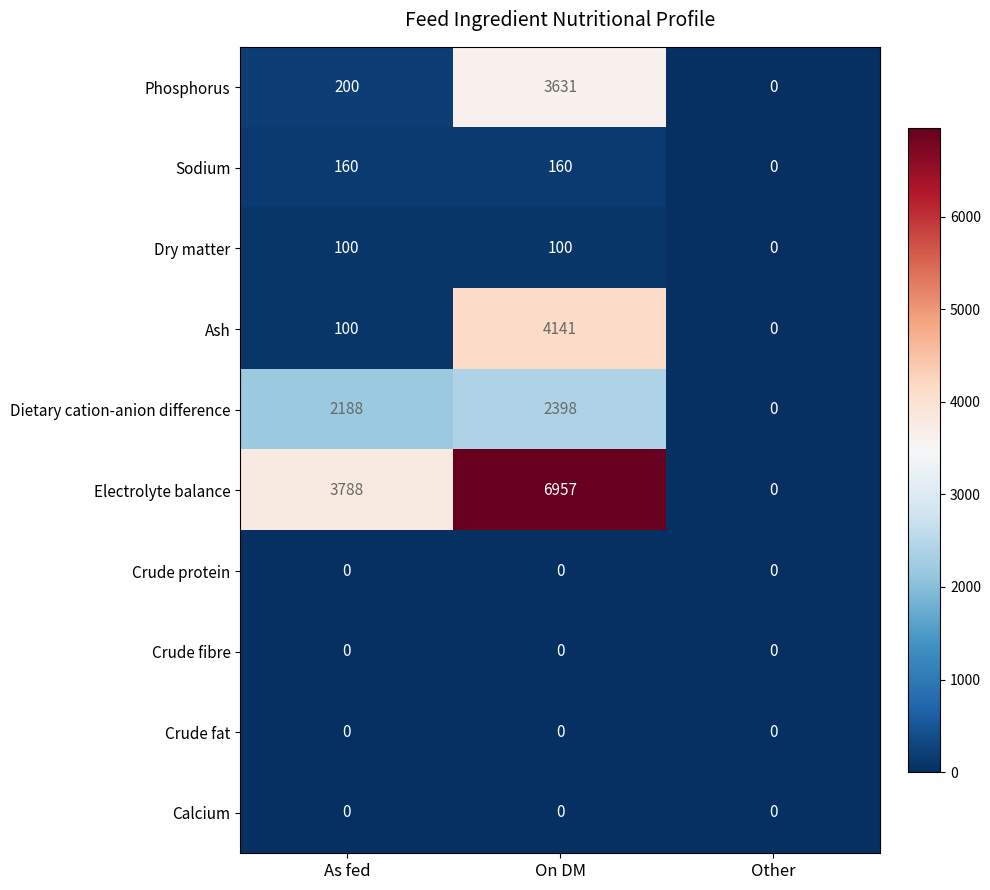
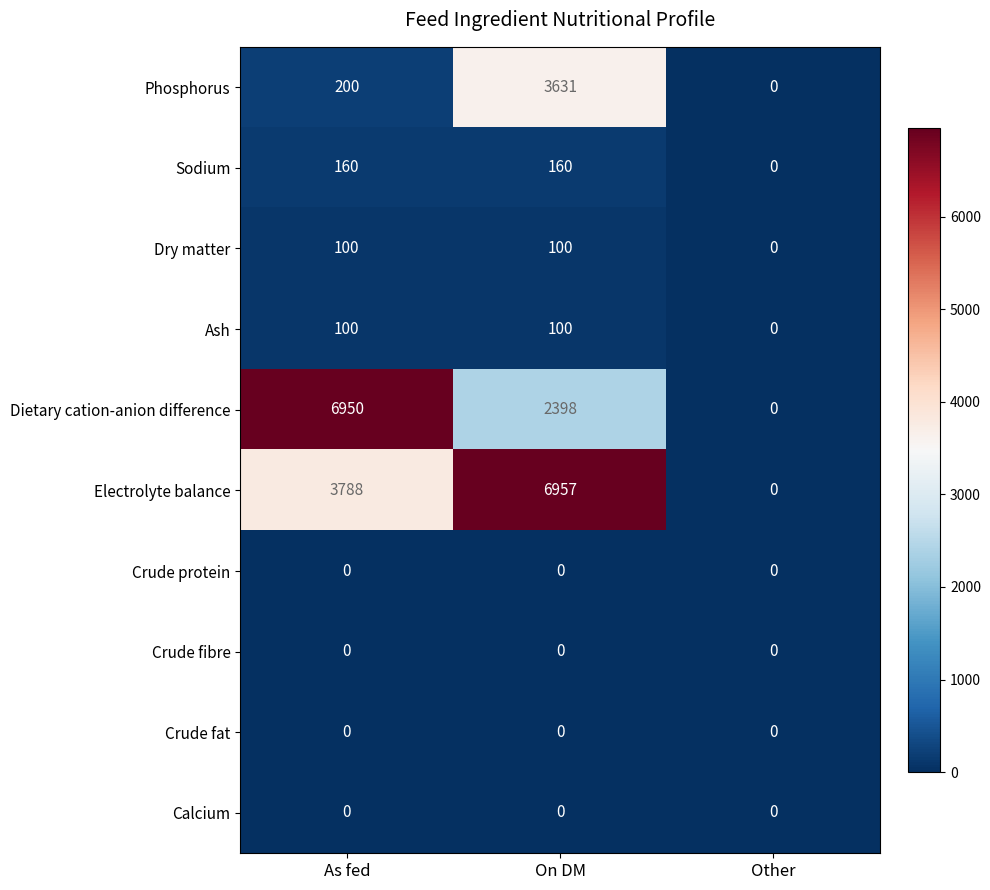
  {
    "Phosphorus": {
      "As fed": 200,
      "On DM": 3631,
      "Other": 0
    },
    "Sodium": {
      "As fed": 160,
      "On DM": 160,
      "Other": 0
    },
    "Dry matter": {
      "As fed": 100,
      "On DM": 100,
      "Other": 0
    },
    "Ash": {
      "As fed": 100,
-     "On DM": 4141,
+     "On DM": 100,
      "Other": 0
    },
    "Dietary cation-anion difference": {
-     "As fed": 2188,
+     "As fed": 6950,
      "On DM": 2398,
      "Other": 0
    },
    "Electrolyte balance": {
      "As fed": 3788,
      "On DM": 6957,
      "Other": 0
    },
    "Crude protein": {
      "As fed": 0,
      "On DM": 0,
      "Other": 0
    },
    "Crude fibre": {
      "As fed": 0,
      "On DM": 0,
      "Other": 0
    },
    "Crude fat": {
      "As fed": 0,
      "On DM": 0,
      "Other": 0
    },
    "Calcium": {
      "As fed": 0,
      "On DM": 0,
      "Other": 0
    }
  }
